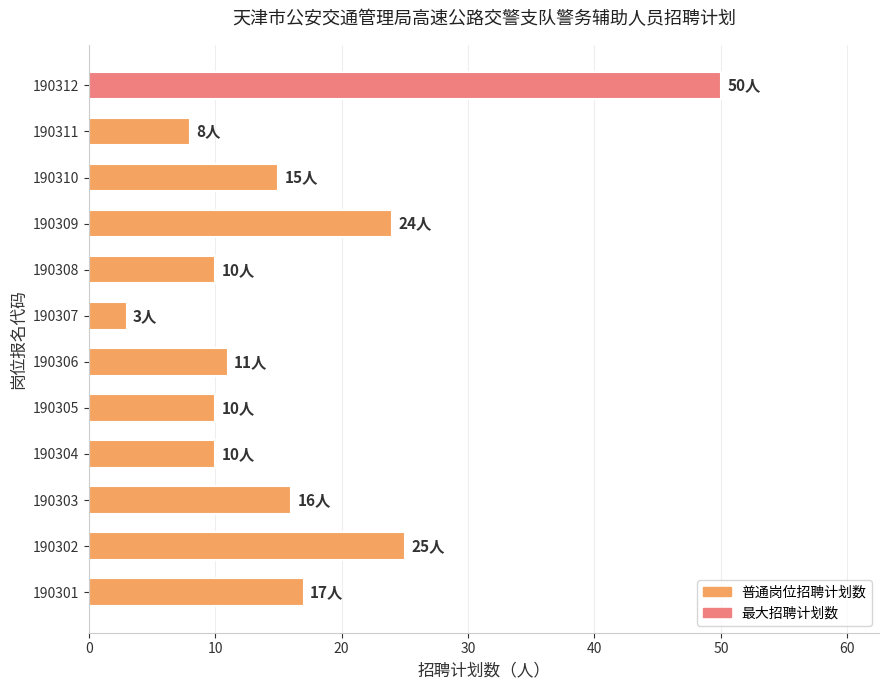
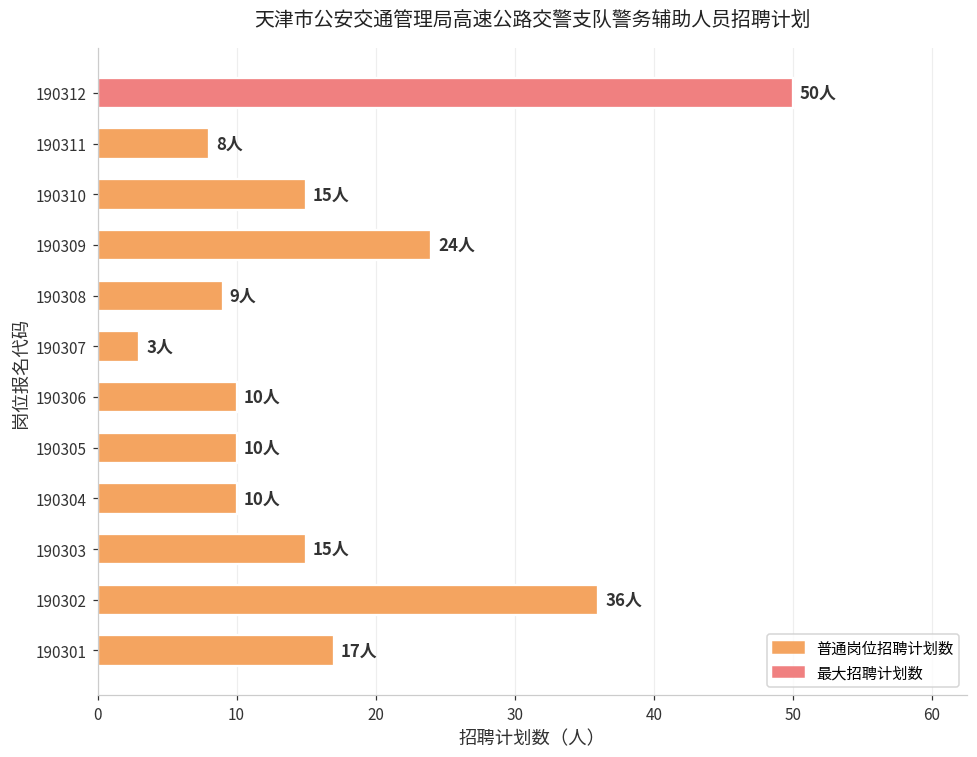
  {
    "190312": "50人",
    "190311": "8人",
    "190310": "15人",
    "190309": "24人",
-   "190308": "10人",
+   "190308": "9人",
    "190307": "3人",
-   "190306": "11人",
+   "190306": "10人",
    "190305": "10人",
    "190304": "10人",
-   "190303": "16人",
-   "190302": "25人",
+   "190303": "15人",
+   "190302": "36人",
    "190301": "17人"
  }
